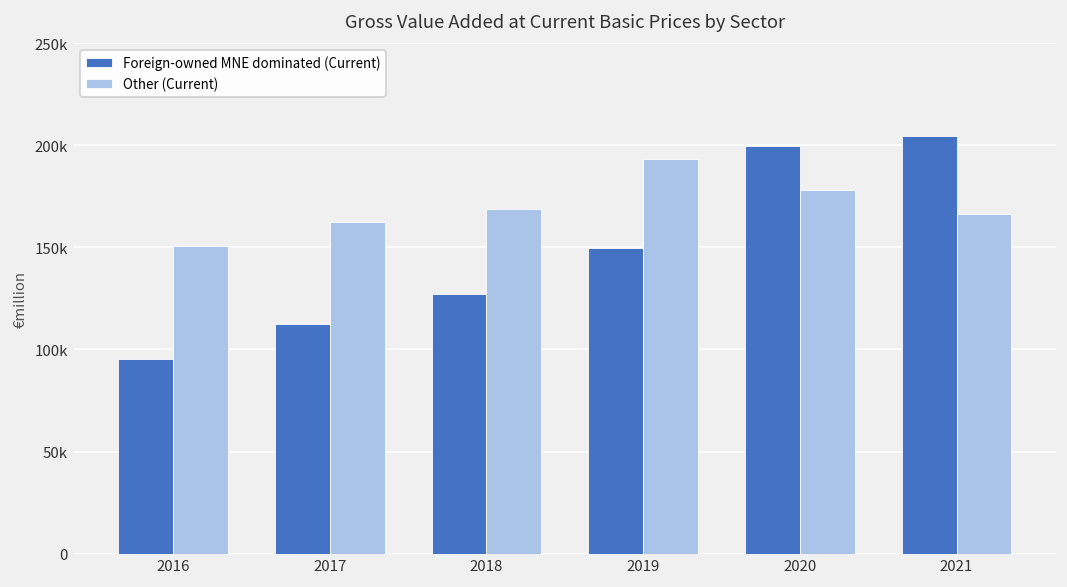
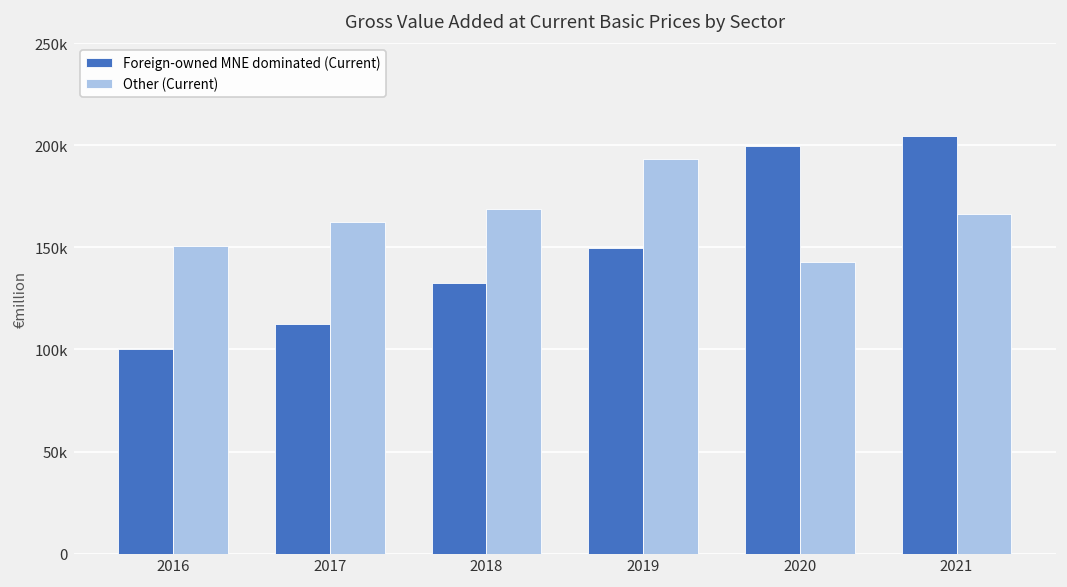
  {
    "Foreign-owned MNE dominated (Current)": {
-     "2016": 95000,
+     "2016": 100000,
      "2017": 112000,
-     "2018": 127000,
+     "2018": 132000,
      "2019": 150000,
      "2020": 200000,
      "2021": 204000
    },
    "Other (Current)": {
      "2016": 150000,
      "2017": 162000,
      "2018": 169000,
      "2019": 193000,
-     "2020": 178000,
+     "2020": 143000,
      "2021": 166000
    }
  }
